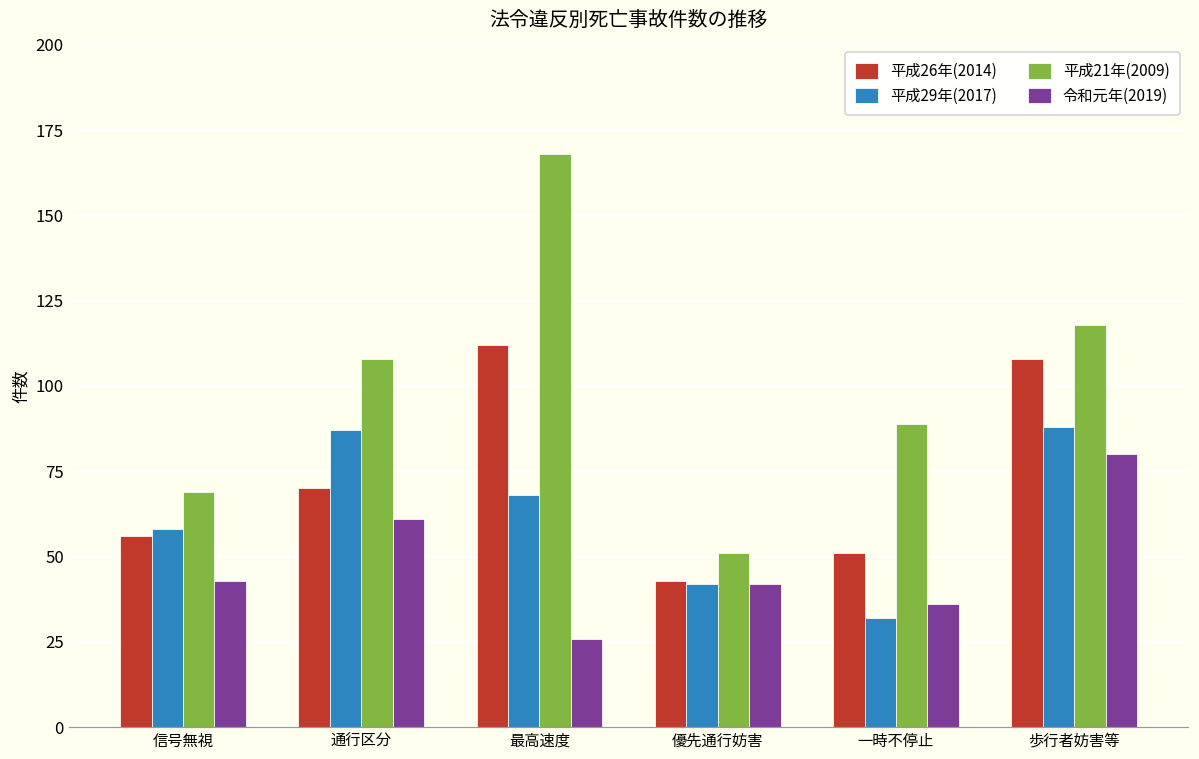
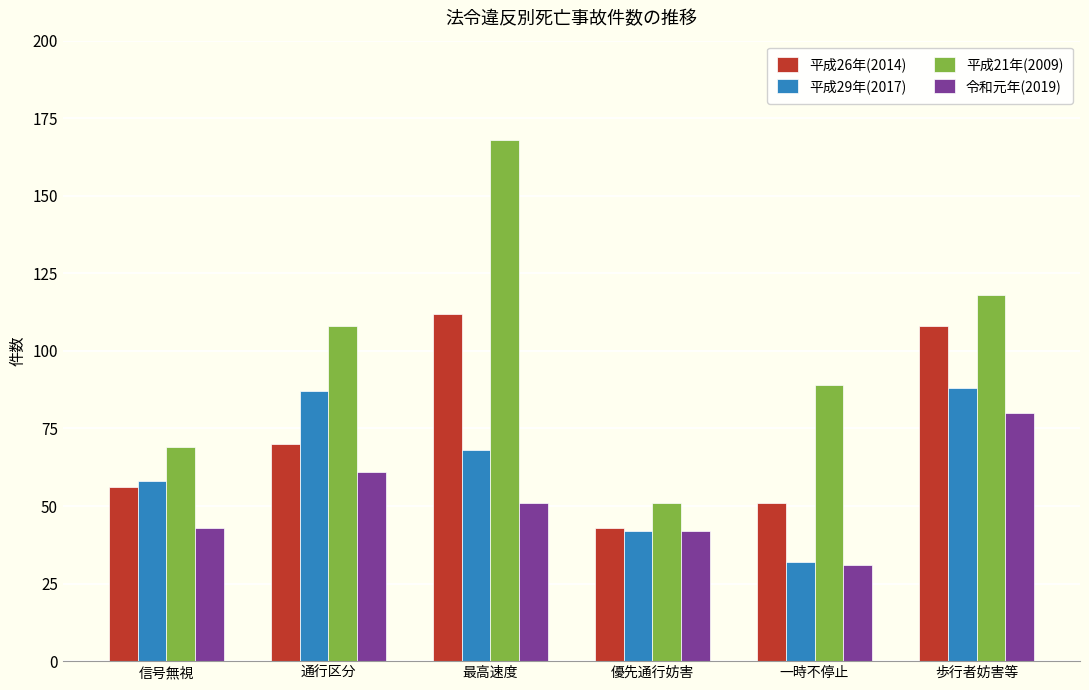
  {
    "平成26年(2014)": {
      "信号無視": 56,
      "通行区分": 70,
      "最高速度": 112,
      "優先通行妨害": 43,
      "一時不停止": 51,
      "歩行者妨害等": 108
    },
    "平成29年(2017)": {
      "信号無視": 58,
      "通行区分": 87,
      "最高速度": 68,
      "優先通行妨害": 42,
      "一時不停止": 32,
      "歩行者妨害等": 88
    },
    "平成21年(2009)": {
      "信号無視": 69,
      "通行区分": 108,
      "最高速度": 168,
      "優先通行妨害": 51,
      "一時不停止": 89,
      "歩行者妨害等": 118
    },
    "令和元年(2019)": {
      "信号無視": 43,
      "通行区分": 61,
-     "最高速度": 26,
+     "最高速度": 51,
      "優先通行妨害": 42,
-     "一時不停止": 36,
+     "一時不停止": 31,
      "歩行者妨害等": 80
    }
  }
